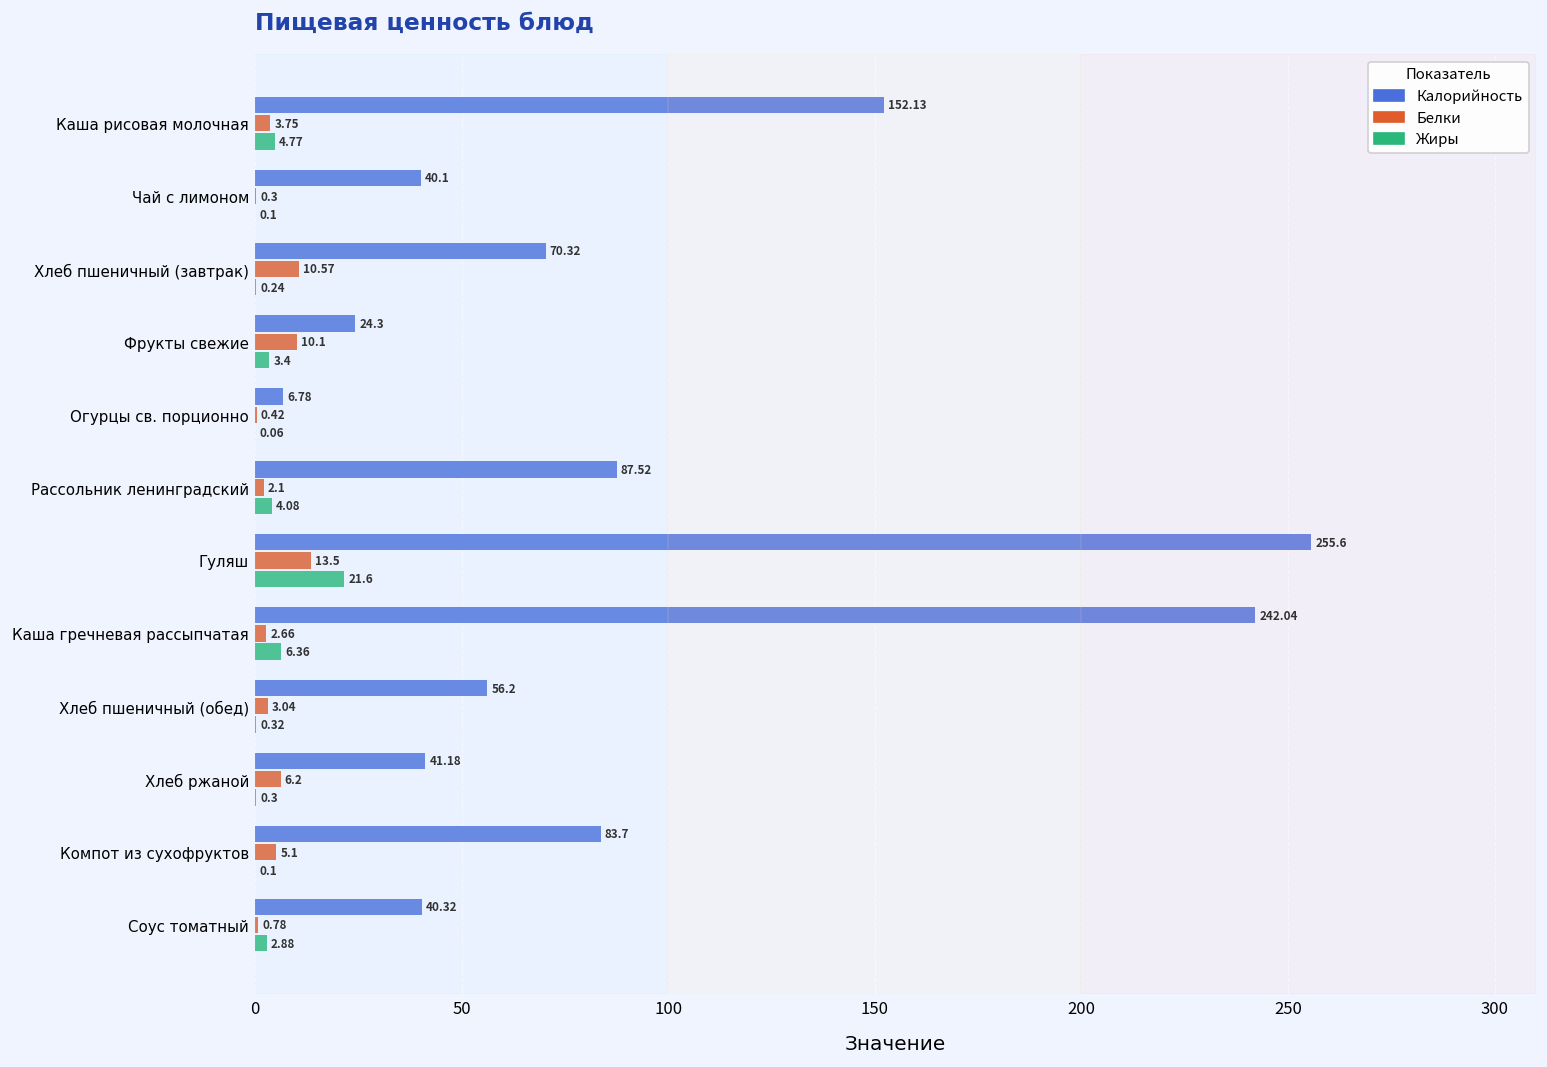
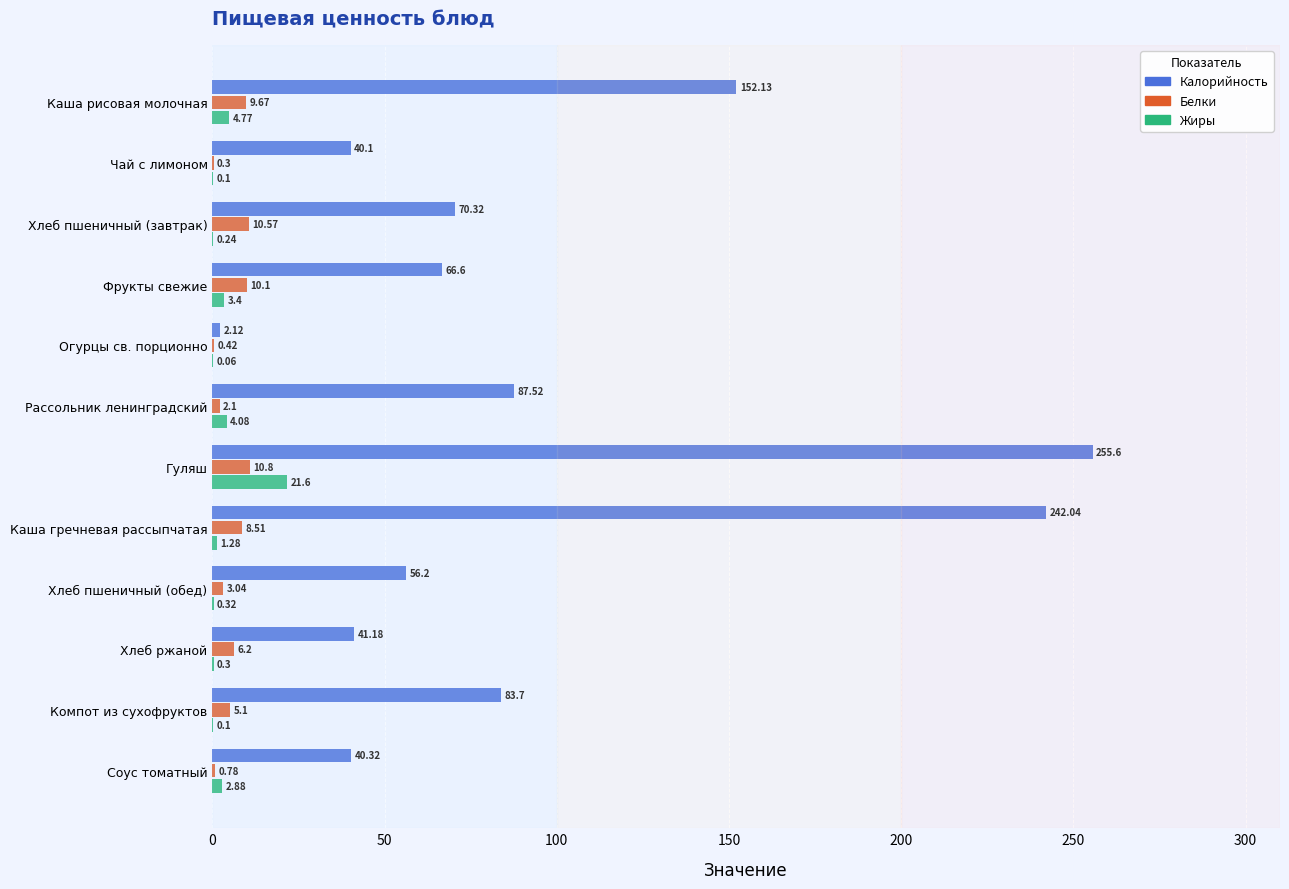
  {
    "Калорийность": {
      "Каша рисовая молочная": 152.13,
      "Чай с лимоном": 40.1,
      "Хлеб пшеничный (завтрак)": 70.32,
-     "Фрукты свежие": 24.3,
-     "Огурцы св. порционно": 6.78,
+     "Фрукты свежие": 66.6,
+     "Огурцы св. порционно": 2.12,
      "Рассольник ленинградский": 87.52,
      "Гуляш": 255.6,
      "Каша гречневая рассыпчатая": 242.04,
      "Хлеб пшеничный (обед)": 56.2,
      "Хлеб ржаной": 41.18,
      "Компот из сухофруктов": 83.7,
      "Соус томатный": 40.32
    },
    "Белки": {
-     "Каша рисовая молочная": 3.75,
+     "Каша рисовая молочная": 9.67,
      "Чай с лимоном": 0.3,
      "Хлеб пшеничный (завтрак)": 10.57,
      "Фрукты свежие": 10.1,
      "Огурцы св. порционно": 0.42,
      "Рассольник ленинградский": 2.1,
-     "Гуляш": 13.5,
-     "Каша гречневая рассыпчатая": 2.66,
+     "Гуляш": 10.8,
+     "Каша гречневая рассыпчатая": 8.51,
      "Хлеб пшеничный (обед)": 3.04,
      "Хлеб ржаной": 6.2,
      "Компот из сухофруктов": 5.1,
      "Соус томатный": 0.78
    },
    "Жиры": {
      "Каша рисовая молочная": 4.77,
      "Чай с лимоном": 0.1,
      "Хлеб пшеничный (завтрак)": 0.24,
      "Фрукты свежие": 3.4,
      "Огурцы св. порционно": 0.06,
      "Рассольник ленинградский": 4.08,
      "Гуляш": 21.6,
-     "Каша гречневая рассыпчатая": 6.36,
+     "Каша гречневая рассыпчатая": 1.28,
      "Хлеб пшеничный (обед)": 0.32,
      "Хлеб ржаной": 0.3,
      "Компот из сухофруктов": 0.1,
      "Соус томатный": 2.88
    }
  }
